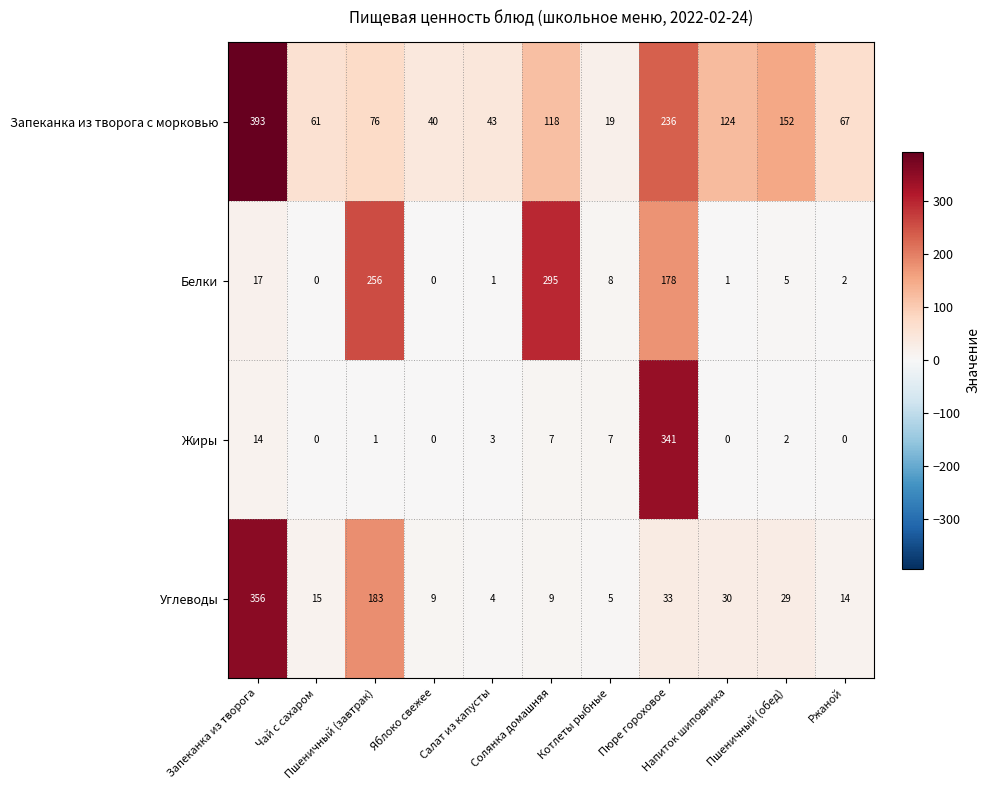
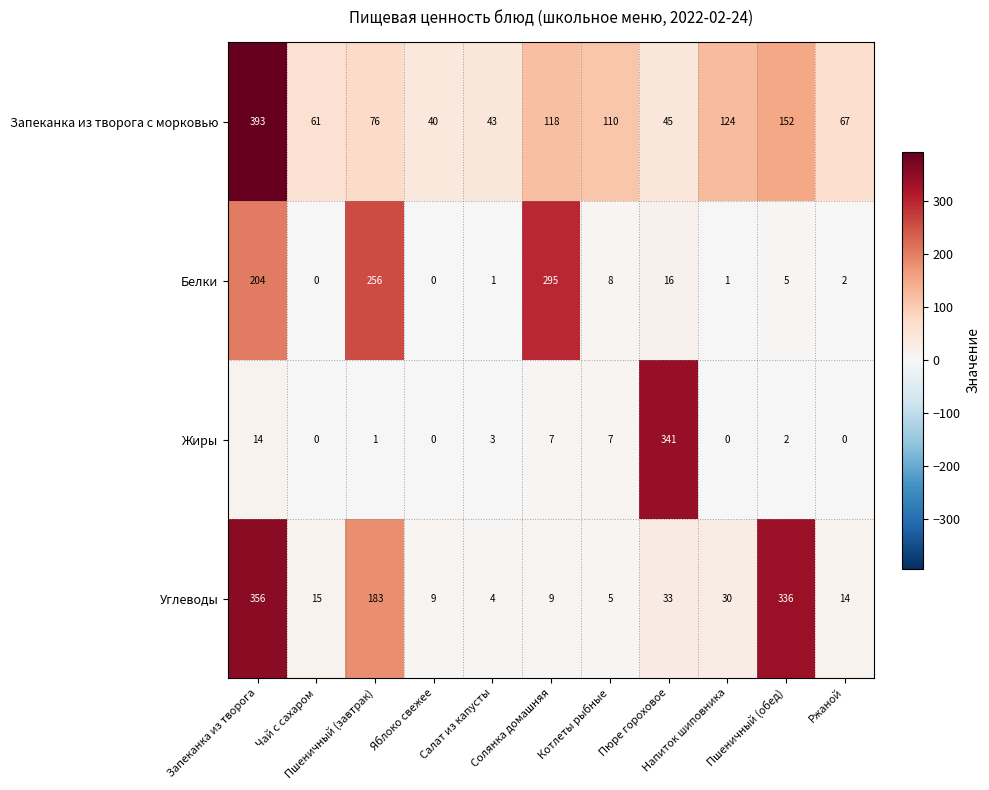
  {
    "Запеканка из творога с морковью": {
      "Запеканка из творога": 393,
      "Чай с сахаром": 61,
      "Пшеничный (завтрак)": 76,
      "Яблоко свежее": 40,
      "Салат из капусты": 43,
      "Солянка домашняя": 118,
-     "Котлеты рыбные": 19,
-     "Пюре гороховое": 236,
+     "Котлеты рыбные": 110,
+     "Пюре гороховое": 45,
      "Напиток шиповника": 124,
      "Пшеничный (обед)": 152,
      "Ржаной": 67
    },
    "Белки": {
-     "Запеканка из творога": 17,
+     "Запеканка из творога": 204,
      "Чай с сахаром": 0,
      "Пшеничный (завтрак)": 256,
      "Яблоко свежее": 0,
      "Салат из капусты": 1,
      "Солянка домашняя": 295,
      "Котлеты рыбные": 8,
-     "Пюре гороховое": 178,
+     "Пюре гороховое": 16,
      "Напиток шиповника": 1,
      "Пшеничный (обед)": 5,
      "Ржаной": 2
    },
    "Жиры": {
      "Запеканка из творога": 14,
      "Чай с сахаром": 0,
      "Пшеничный (завтрак)": 1,
      "Яблоко свежее": 0,
      "Салат из капусты": 3,
      "Солянка домашняя": 7,
      "Котлеты рыбные": 7,
      "Пюре гороховое": 341,
      "Напиток шиповника": 0,
      "Пшеничный (обед)": 2,
      "Ржаной": 0
    },
    "Углеводы": {
      "Запеканка из творога": 356,
      "Чай с сахаром": 15,
      "Пшеничный (завтрак)": 183,
      "Яблоко свежее": 9,
      "Салат из капусты": 4,
      "Солянка домашняя": 9,
      "Котлеты рыбные": 5,
      "Пюре гороховое": 33,
      "Напиток шиповника": 30,
-     "Пшеничный (обед)": 29,
+     "Пшеничный (обед)": 336,
      "Ржаной": 14
    }
  }
